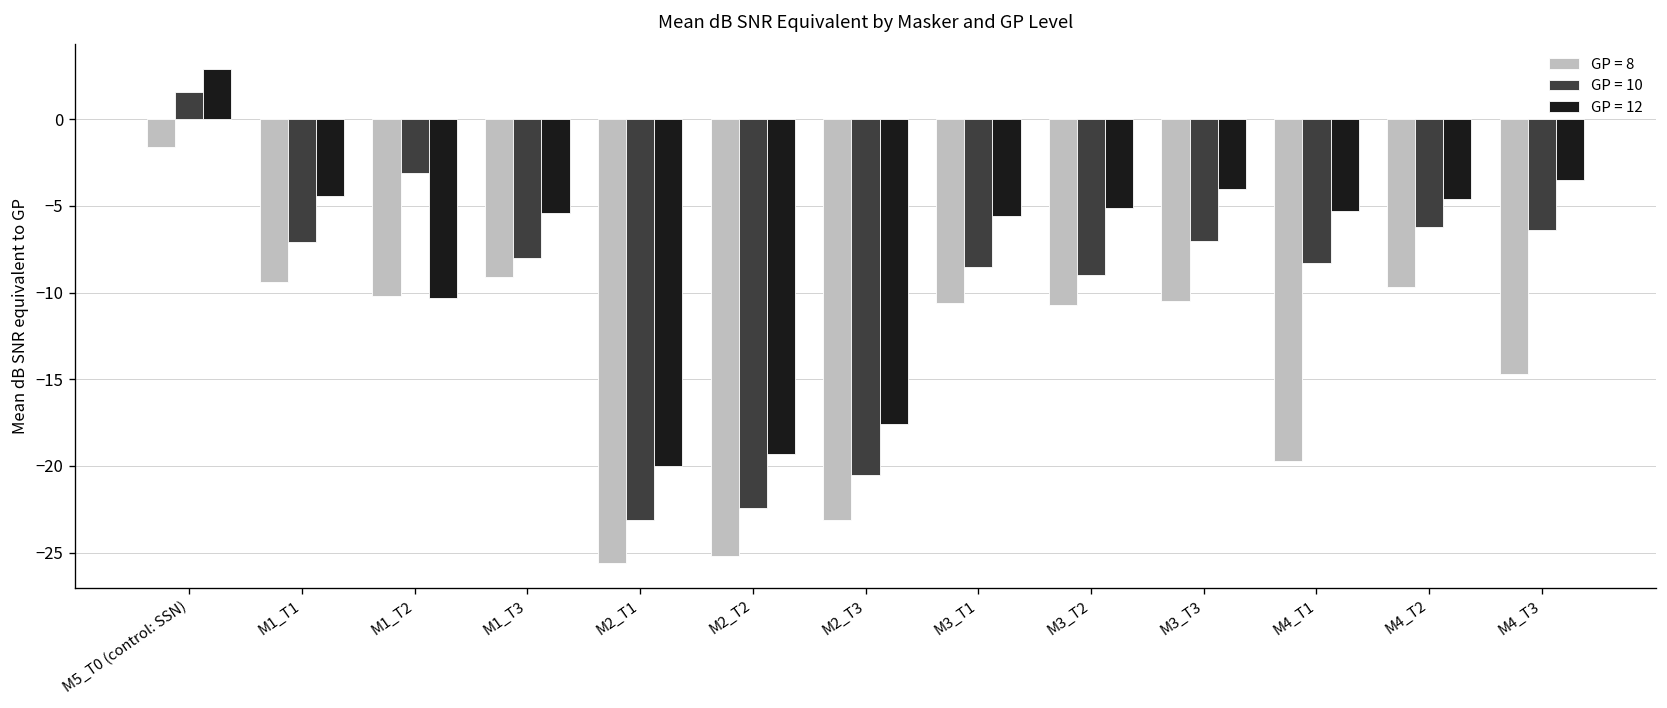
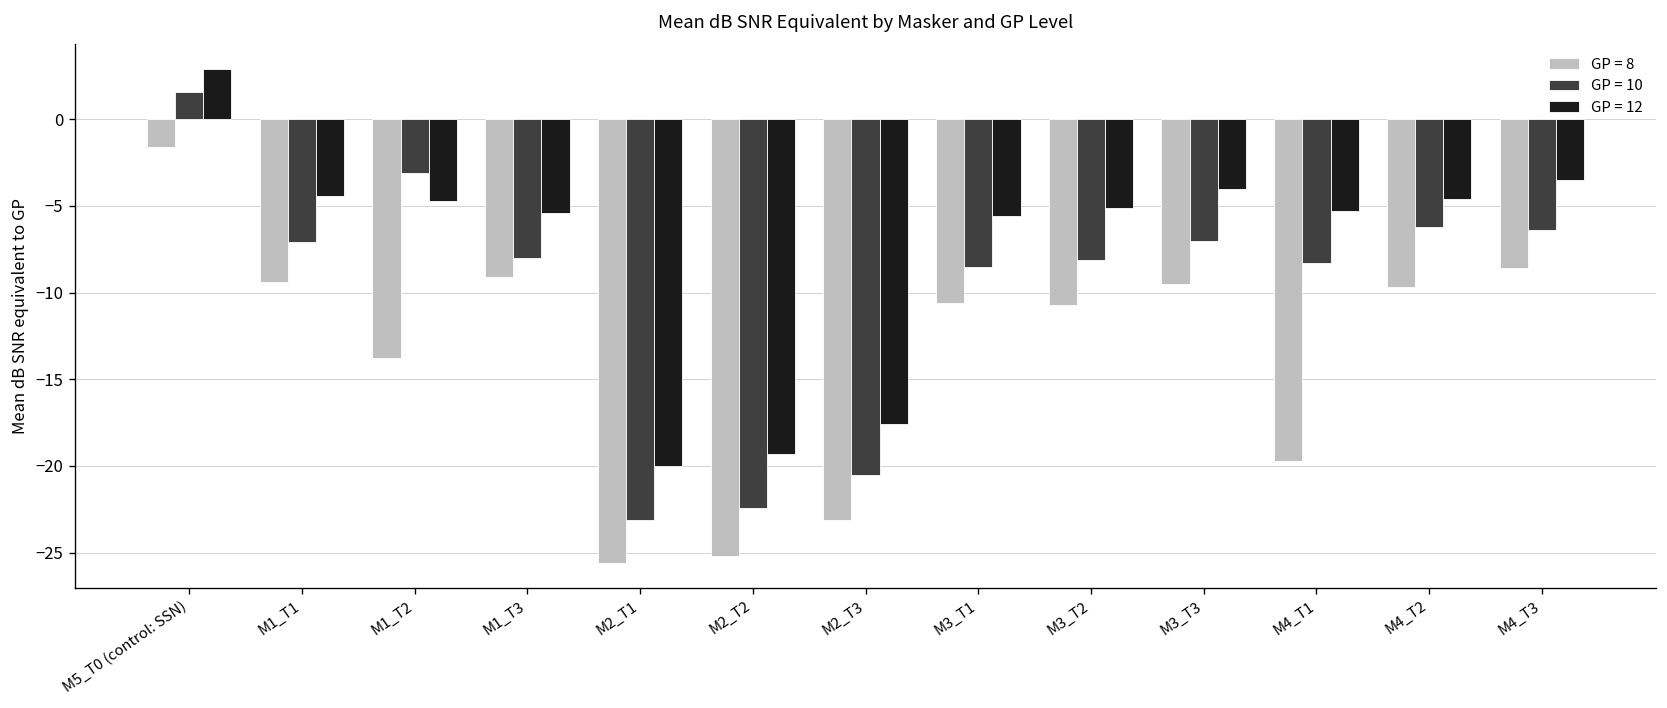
  {
    "GP = 8": {
      "M5_T0 (control: SSN)": -1.6,
      "M1_T1": -9.4,
-     "M1_T2": -10.2,
+     "M1_T2": -13.8,
      "M1_T3": -9.1,
      "M2_T1": -25.6,
      "M2_T2": -25.2,
      "M2_T3": -23.1,
      "M3_T1": -10.6,
      "M3_T2": -10.7,
-     "M3_T3": -10.5,
+     "M3_T3": -9.5,
      "M4_T1": -19.7,
      "M4_T2": -9.7,
-     "M4_T3": -14.7
+     "M4_T3": -8.6
    },
    "GP = 10": {
      "M5_T0 (control: SSN)": 1.6,
      "M1_T1": -7.1,
      "M1_T2": -3.1,
      "M1_T3": -8.0,
      "M2_T1": -23.1,
      "M2_T2": -22.4,
      "M2_T3": -20.5,
      "M3_T1": -8.5,
-     "M3_T2": -9.0,
+     "M3_T2": -8.1,
      "M3_T3": -7.0,
      "M4_T1": -8.3,
      "M4_T2": -6.2,
      "M4_T3": -6.4
    },
    "GP = 12": {
      "M5_T0 (control: SSN)": 2.9,
      "M1_T1": -4.4,
-     "M1_T2": -10.3,
+     "M1_T2": -4.7,
      "M1_T3": -5.4,
      "M2_T1": -20.0,
      "M2_T2": -19.3,
      "M2_T3": -17.6,
      "M3_T1": -5.6,
      "M3_T2": -5.1,
      "M3_T3": -4.0,
      "M4_T1": -5.3,
      "M4_T2": -4.6,
      "M4_T3": -3.5
    }
  }
